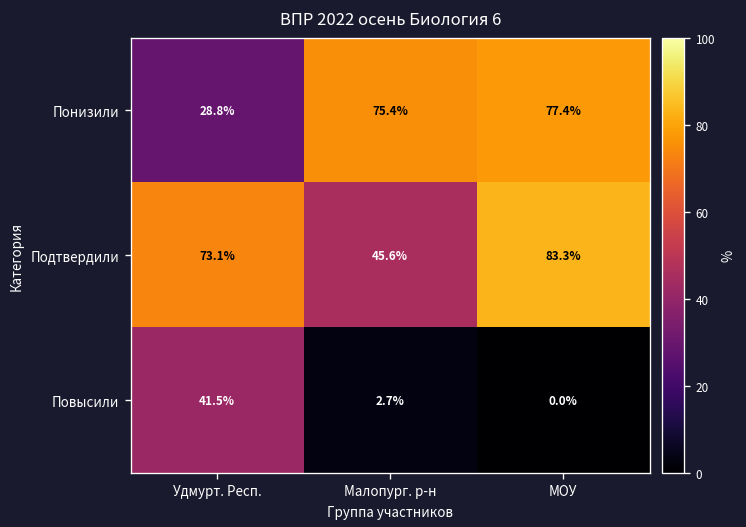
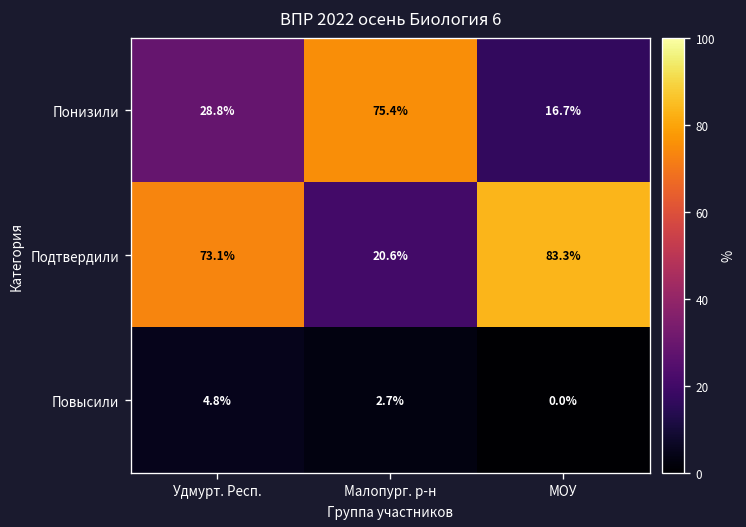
  {
    "Понизили": {
      "Удмурт. Респ.": "28.8%",
      "Малопург. р-н": "75.4%",
-     "МОУ": "77.4%"
+     "МОУ": "16.7%"
    },
    "Подтвердили": {
      "Удмурт. Респ.": "73.1%",
-     "Малопург. р-н": "45.6%",
+     "Малопург. р-н": "20.6%",
      "МОУ": "83.3%"
    },
    "Повысили": {
-     "Удмурт. Респ.": "41.5%",
+     "Удмурт. Респ.": "4.8%",
      "Малопург. р-н": "2.7%",
      "МОУ": "0.0%"
    }
  }
